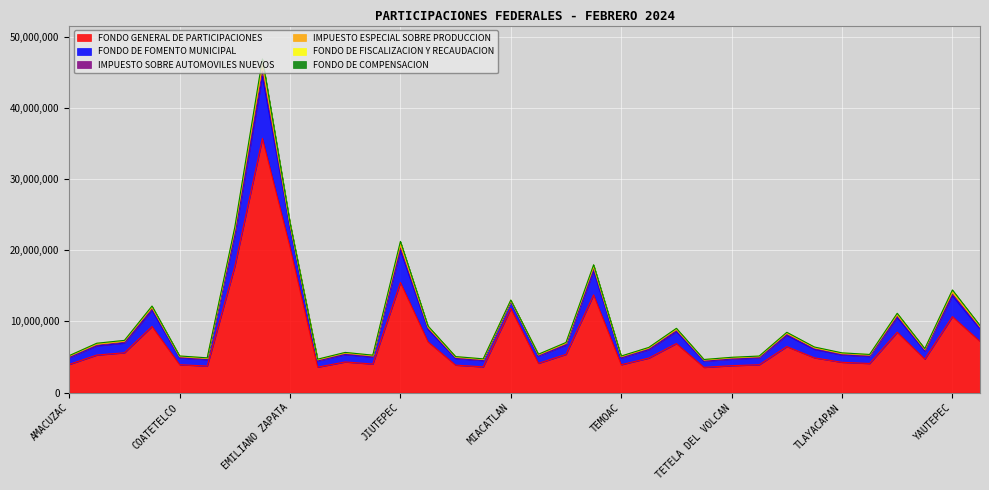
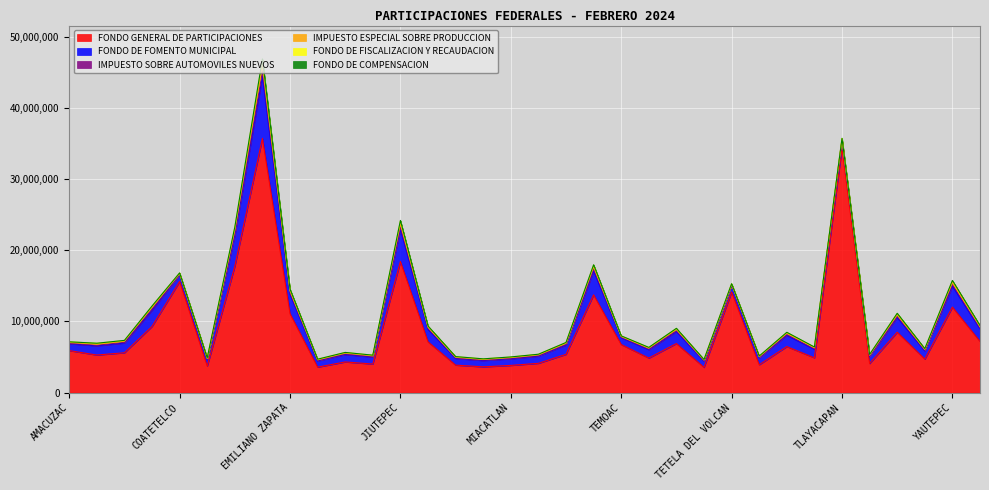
  {
    "FONDO GENERAL DE PARTICIPACIONES": {
-     "AMACUZAC": "4,000,000",
-     "COATETELCO": "4,000,000",
-     "EMILIANO ZAPATA": "20,000,000",
-     "JIUTEPEC": "15,000,000",
-     "MIACATLAN": "12,000,000",
-     "TEMOAC": "4,000,000",
-     "TETELA DEL VOLCAN": "4,000,000",
-     "TLAYACAPAN": "4,000,000",
-     "YAUTEPEC": "11,000,000"
+     "AMACUZAC": "6,000,000",
+     "COATETELCO": "16,000,000",
+     "EMILIANO ZAPATA": "11,000,000",
+     "JIUTEPEC": "18,000,000",
+     "MIACATLAN": "4,000,000",
+     "TEMOAC": "7,000,000",
+     "TETELA DEL VOLCAN": "14,000,000",
+     "TLAYACAPAN": "34,000,000",
+     "YAUTEPEC": "12,000,000"
    },
    "FONDO DE FOMENTO MUNICIPAL": {
      "JIUTEPEC": "5,000,000"
    },
    "IMPUESTO SOBRE AUTOMOVILES NUEVOS": {
      "JIUTEPEC": "0"
    },
    "IMPUESTO ESPECIAL SOBRE PRODUCCION": {
      "JIUTEPEC": "0"
    }
  }
